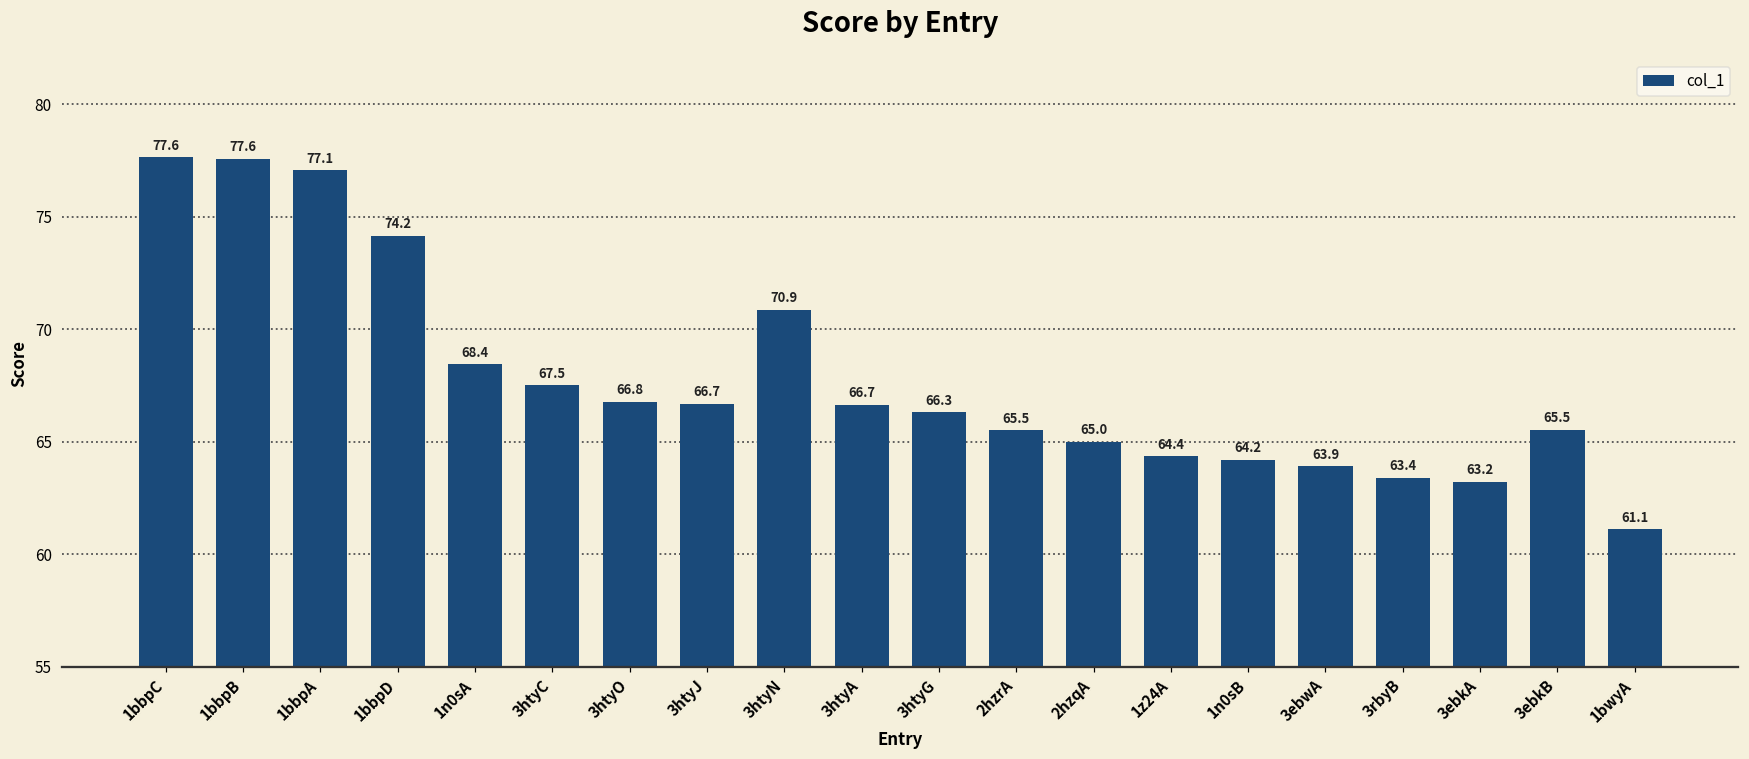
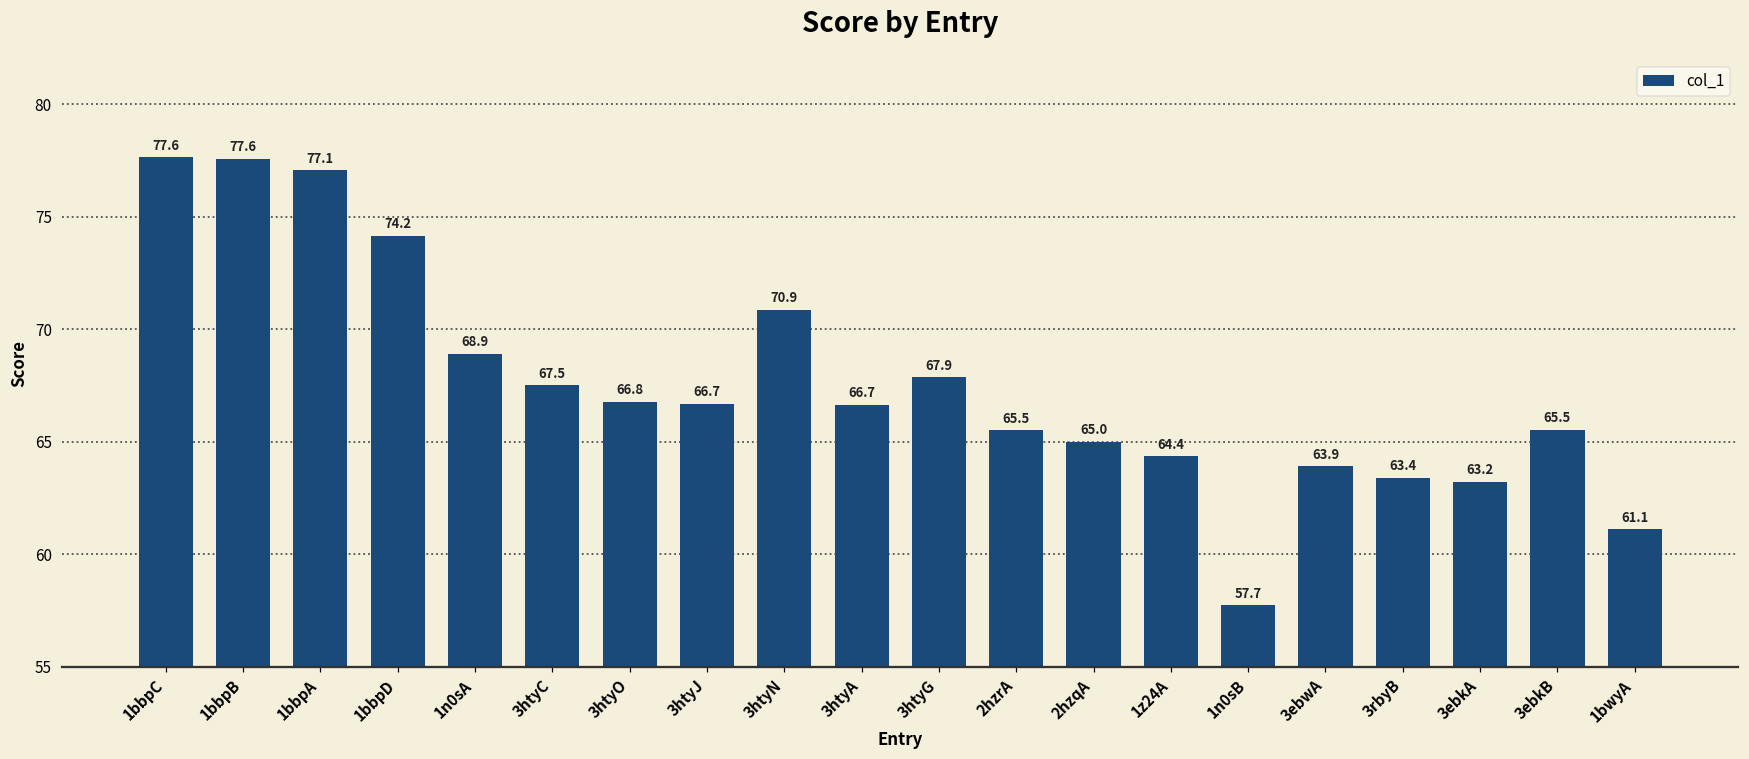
  {
    "1bbpC": 77.6,
    "1bbpB": 77.6,
    "1bbpA": 77.1,
    "1bbpD": 74.2,
-   "1n0sA": 68.4,
+   "1n0sA": 68.9,
    "3htyC": 67.5,
    "3htyO": 66.8,
    "3htyJ": 66.7,
    "3htyN": 70.9,
    "3htyA": 66.7,
-   "3htyG": 66.3,
+   "3htyG": 67.9,
    "2hzrA": 65.5,
    "2hzqA": 65.0,
    "1z24A": 64.4,
-   "1n0sB": 64.2,
+   "1n0sB": 57.7,
    "3ebwA": 63.9,
    "3rbyB": 63.4,
    "3ebkA": 63.2,
    "3ebkB": 65.5,
    "1bwyA": 61.1
  }
